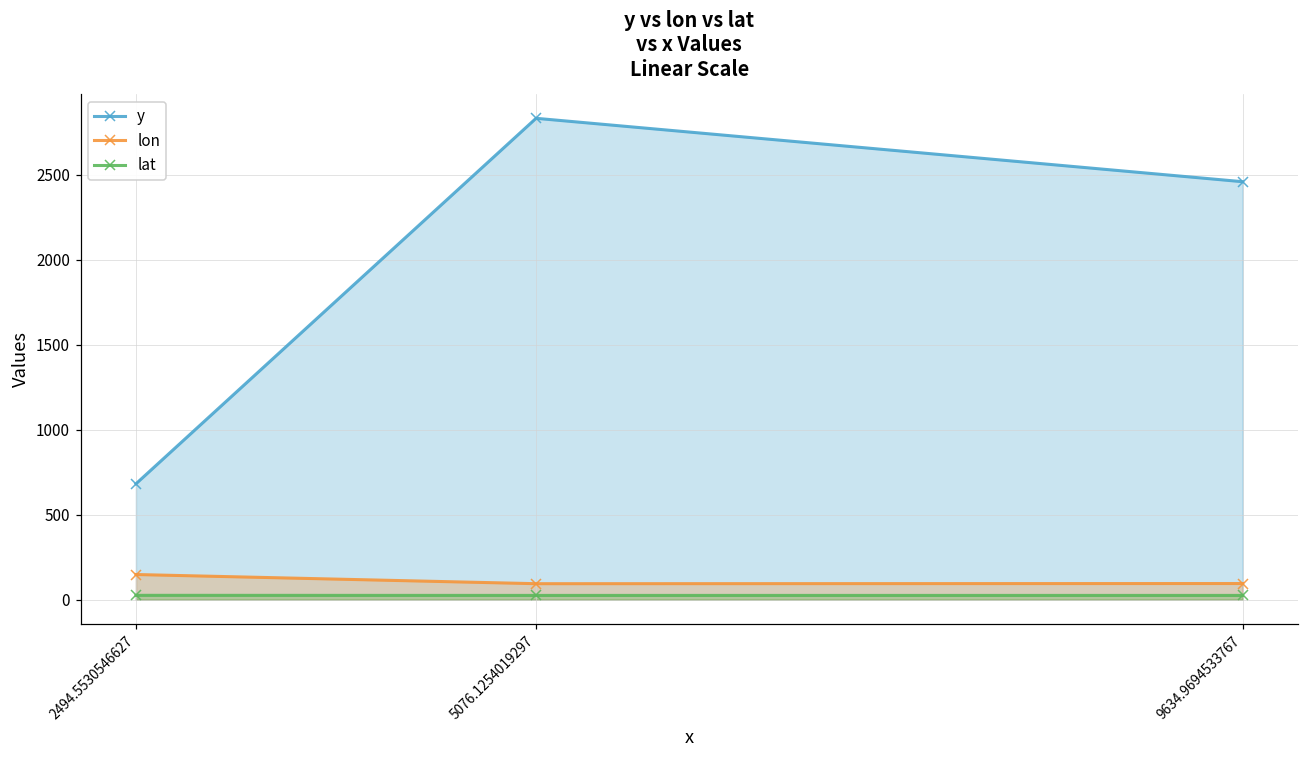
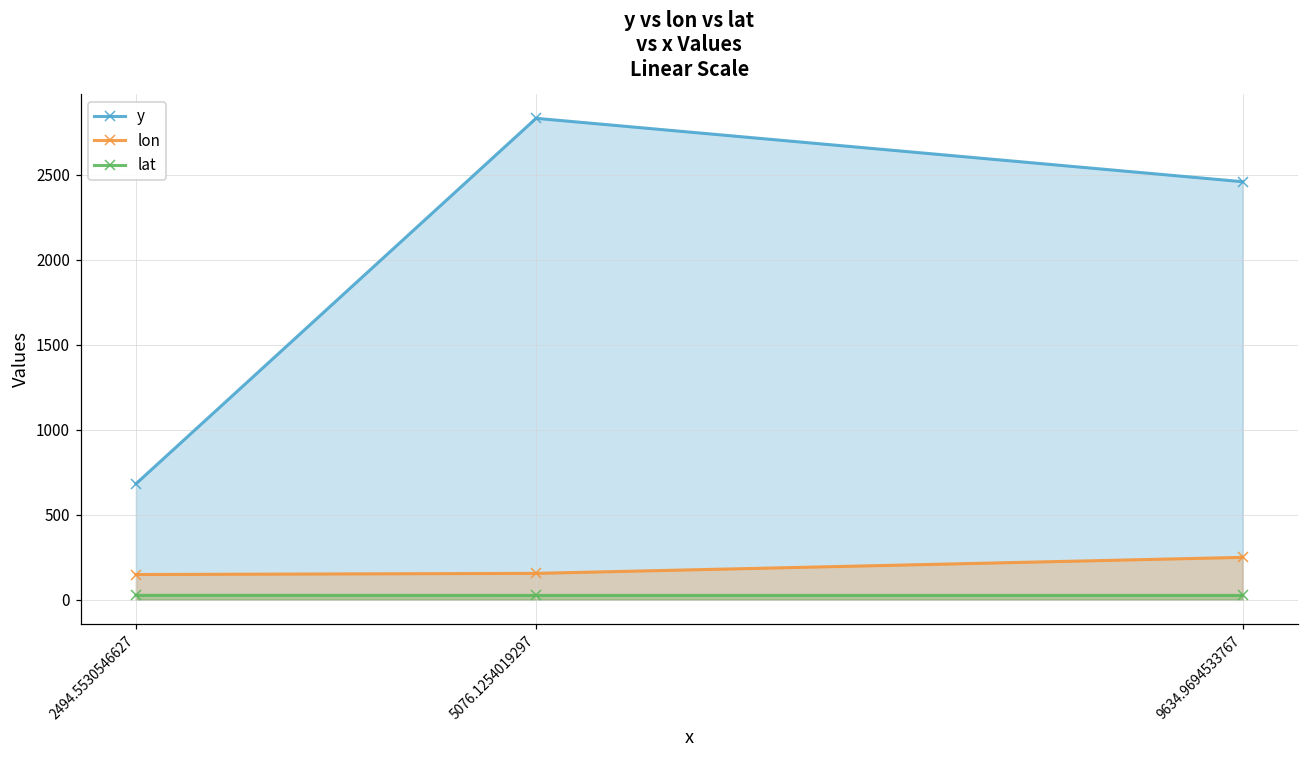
  {
    "y": {
      "2494.5530546627": 680,
      "5076.1254019297": 2830,
      "9634.9694533767": 2460
    },
    "lon": {
      "2494.5530546627": 150,
-     "5076.1254019297": 90,
-     "9634.9694533767": 100
+     "5076.1254019297": 150,
+     "9634.9694533767": 250
    },
    "lat": {
      "2494.5530546627": 30,
      "5076.1254019297": 30,
      "9634.9694533767": 30
    }
  }
